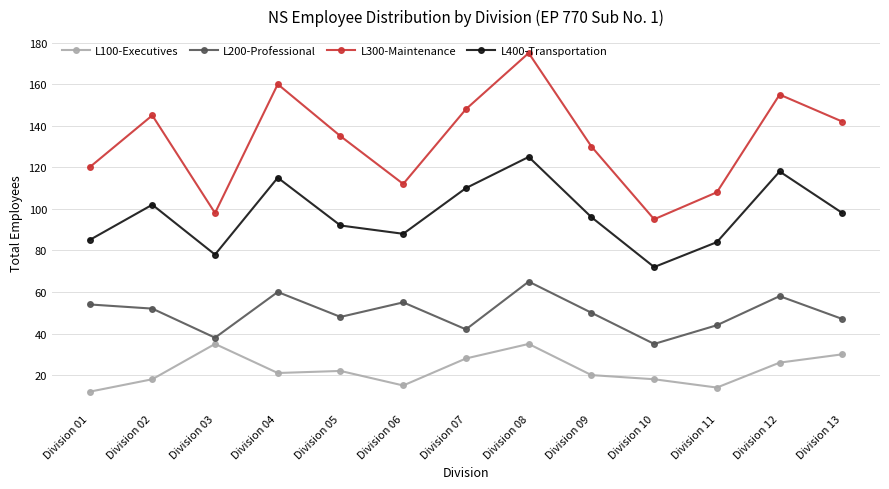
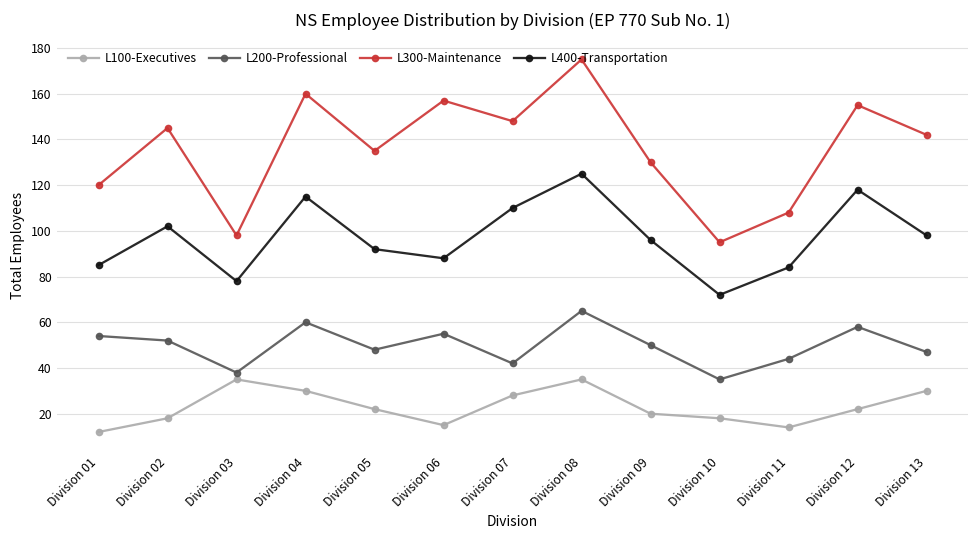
  {
    "L100-Executives": {
      "Division 01": 12,
      "Division 02": 18,
      "Division 03": 35,
-     "Division 04": 21,
+     "Division 04": 30,
      "Division 05": 22,
      "Division 06": 15,
      "Division 07": 28,
      "Division 08": 35,
      "Division 09": 20,
      "Division 10": 18,
      "Division 11": 14,
-     "Division 12": 26,
+     "Division 12": 22,
      "Division 13": 30
    },
    "L200-Professional": {
      "Division 01": 54,
      "Division 02": 52,
      "Division 03": 38,
      "Division 04": 60,
      "Division 05": 48,
      "Division 06": 55,
      "Division 07": 42,
      "Division 08": 65,
      "Division 09": 50,
      "Division 10": 35,
      "Division 11": 44,
      "Division 12": 58,
      "Division 13": 47
    },
    "L300-Maintenance": {
      "Division 01": 120,
      "Division 02": 145,
      "Division 03": 98,
      "Division 04": 160,
      "Division 05": 135,
-     "Division 06": 112,
+     "Division 06": 157,
      "Division 07": 148,
      "Division 08": 175,
      "Division 09": 130,
      "Division 10": 95,
      "Division 11": 108,
      "Division 12": 155,
      "Division 13": 142
    },
    "L400-Transportation": {
      "Division 01": 85,
      "Division 02": 102,
      "Division 03": 78,
      "Division 04": 115,
      "Division 05": 92,
      "Division 06": 88,
      "Division 07": 110,
      "Division 08": 125,
      "Division 09": 96,
      "Division 10": 72,
      "Division 11": 84,
      "Division 12": 118,
      "Division 13": 98
    }
  }
